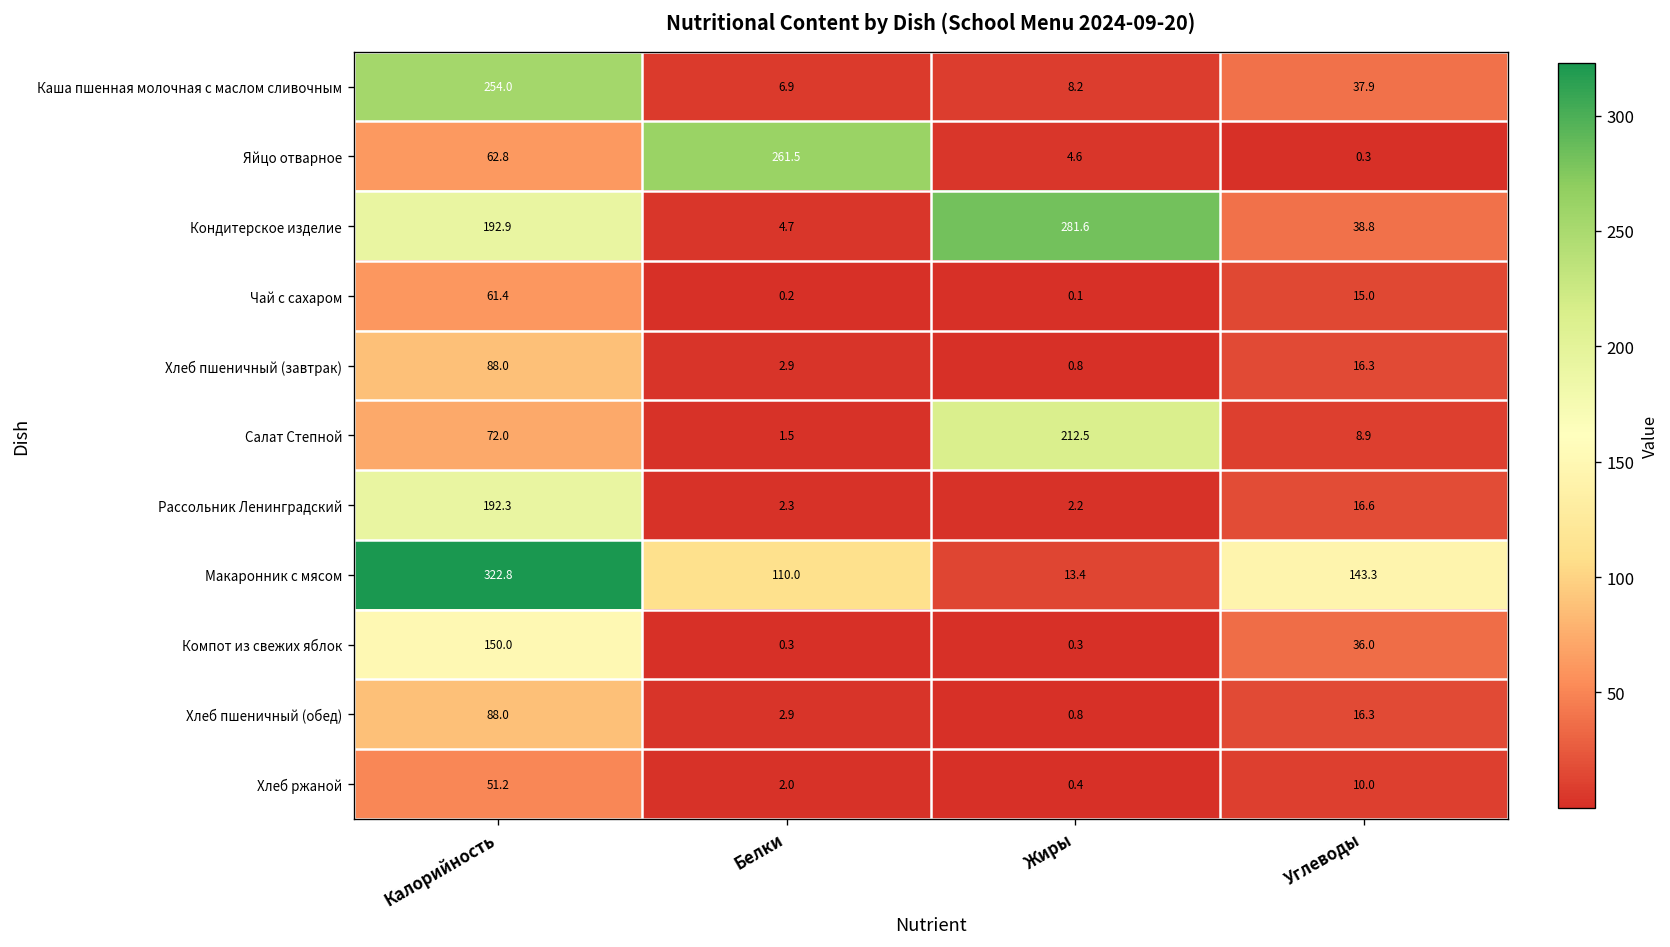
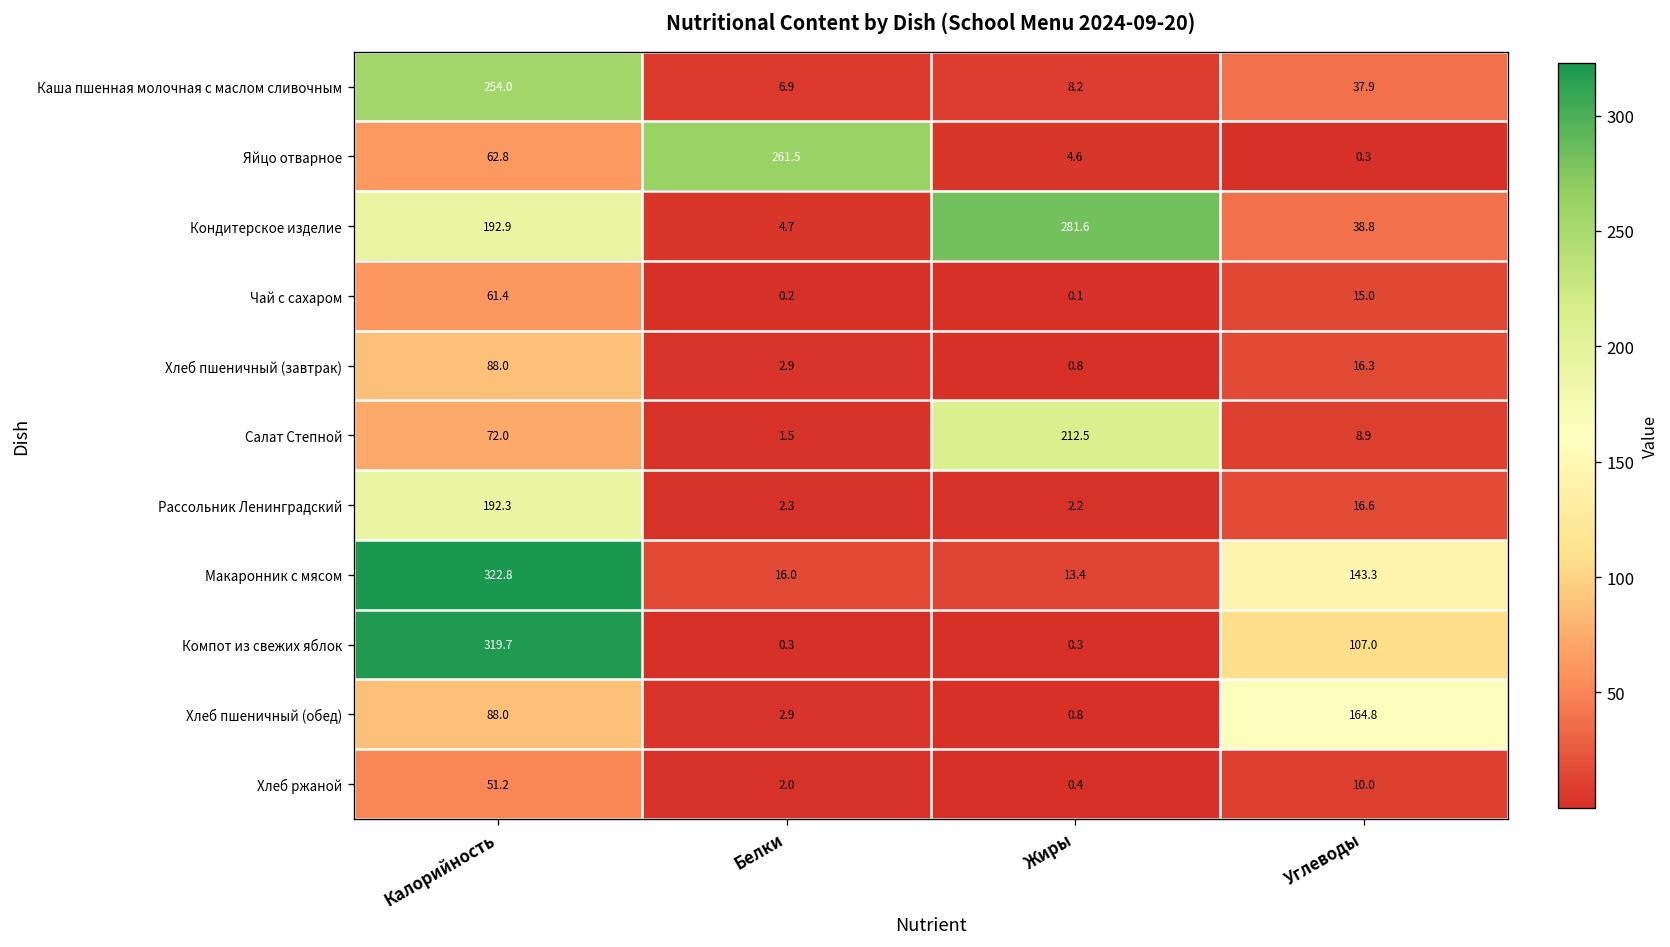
  {
    "Каша пшенная молочная с маслом сливочным": {
      "Калорийность": 254.0,
      "Белки": 6.9,
      "Жиры": 8.2,
      "Углеводы": 37.9
    },
    "Яйцо отварное": {
      "Калорийность": 62.8,
      "Белки": 261.5,
      "Жиры": 4.6,
      "Углеводы": 0.3
    },
    "Кондитерское изделие": {
      "Калорийность": 192.9,
      "Белки": 4.7,
      "Жиры": 281.6,
      "Углеводы": 38.8
    },
    "Чай с сахаром": {
      "Калорийность": 61.4,
      "Белки": 0.2,
      "Жиры": 0.1,
      "Углеводы": 15.0
    },
    "Хлеб пшеничный (завтрак)": {
      "Калорийность": 88.0,
      "Белки": 2.9,
      "Жиры": 0.8,
      "Углеводы": 16.3
    },
    "Салат Степной": {
      "Калорийность": 72.0,
      "Белки": 1.5,
      "Жиры": 212.5,
      "Углеводы": 8.9
    },
    "Рассольник Ленинградский": {
      "Калорийность": 192.3,
      "Белки": 2.3,
      "Жиры": 2.2,
      "Углеводы": 16.6
    },
    "Макаронник с мясом": {
      "Калорийность": 322.8,
-     "Белки": 110.0,
+     "Белки": 16.0,
      "Жиры": 13.4,
      "Углеводы": 143.3
    },
    "Компот из свежих яблок": {
-     "Калорийность": 150.0,
+     "Калорийность": 319.7,
      "Белки": 0.3,
      "Жиры": 0.3,
-     "Углеводы": 36.0
+     "Углеводы": 107.0
    },
    "Хлеб пшеничный (обед)": {
      "Калорийность": 88.0,
      "Белки": 2.9,
      "Жиры": 0.8,
-     "Углеводы": 16.3
+     "Углеводы": 164.8
    },
    "Хлеб ржаной": {
      "Калорийность": 51.2,
      "Белки": 2.0,
      "Жиры": 0.4,
      "Углеводы": 10.0
    }
  }
